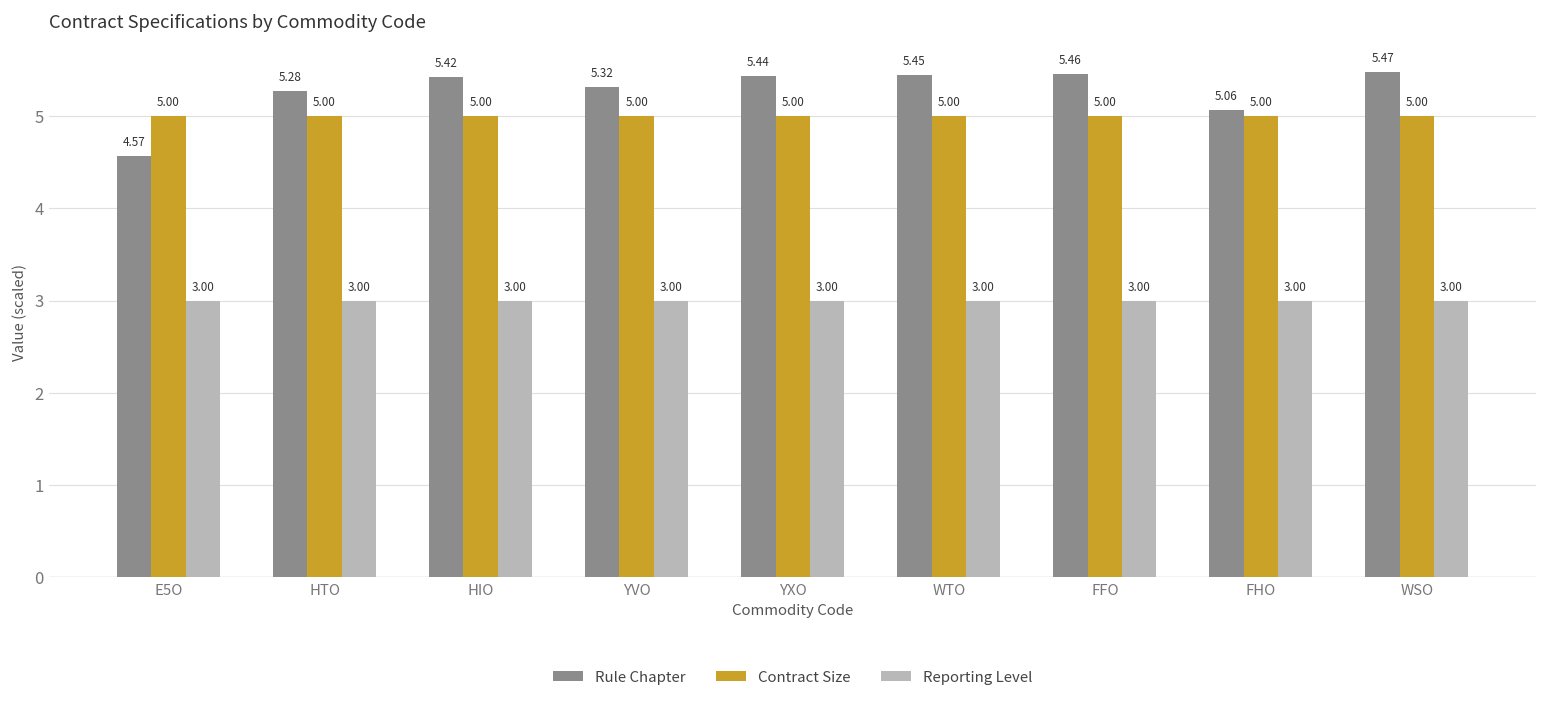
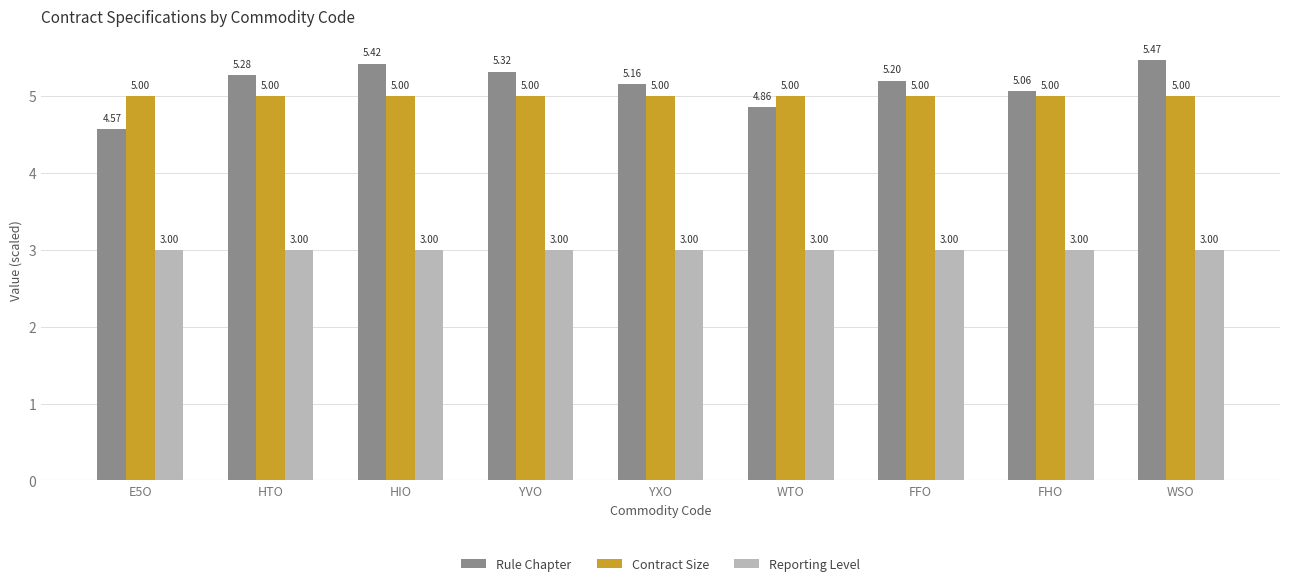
  {
    "Rule Chapter": {
      "E5O": 4.57,
      "HTO": 5.28,
      "HIO": 5.42,
      "YVO": 5.32,
-     "YXO": 5.44,
-     "WTO": 5.45,
-     "FFO": 5.46,
+     "YXO": 5.16,
+     "WTO": 4.86,
+     "FFO": 5.20,
      "FHO": 5.06,
      "WSO": 5.47
    },
    "Contract Size": {
      "E5O": 5.00,
      "HTO": 5.00,
      "HIO": 5.00,
      "YVO": 5.00,
      "YXO": 5.00,
      "WTO": 5.00,
      "FFO": 5.00,
      "FHO": 5.00,
      "WSO": 5.00
    },
    "Reporting Level": {
      "E5O": 3.00,
      "HTO": 3.00,
      "HIO": 3.00,
      "YVO": 3.00,
      "YXO": 3.00,
      "WTO": 3.00,
      "FFO": 3.00,
      "FHO": 3.00,
      "WSO": 3.00
    }
  }
